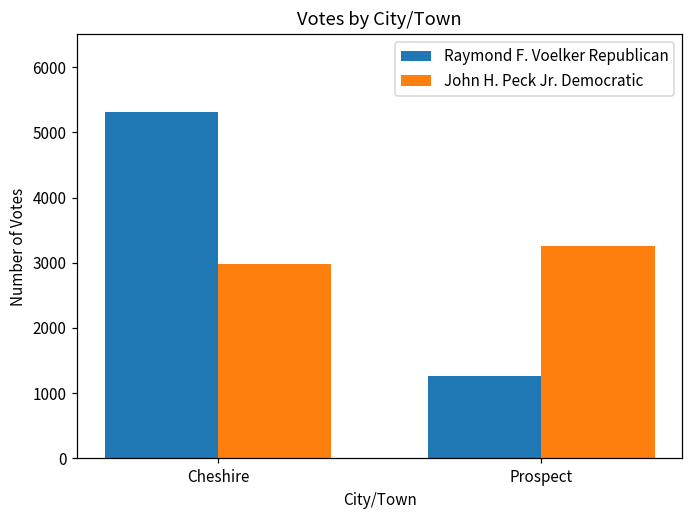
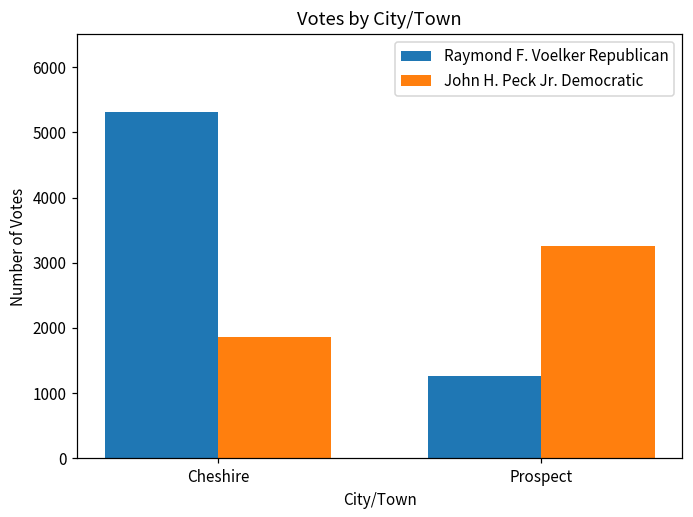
  {
    "Raymond F. Voelker Republican": {
      "Cheshire": 5300,
      "Prospect": 1300
    },
    "John H. Peck Jr. Democratic": {
-     "Cheshire": 3000,
+     "Cheshire": 1900,
      "Prospect": 3300
    }
  }
